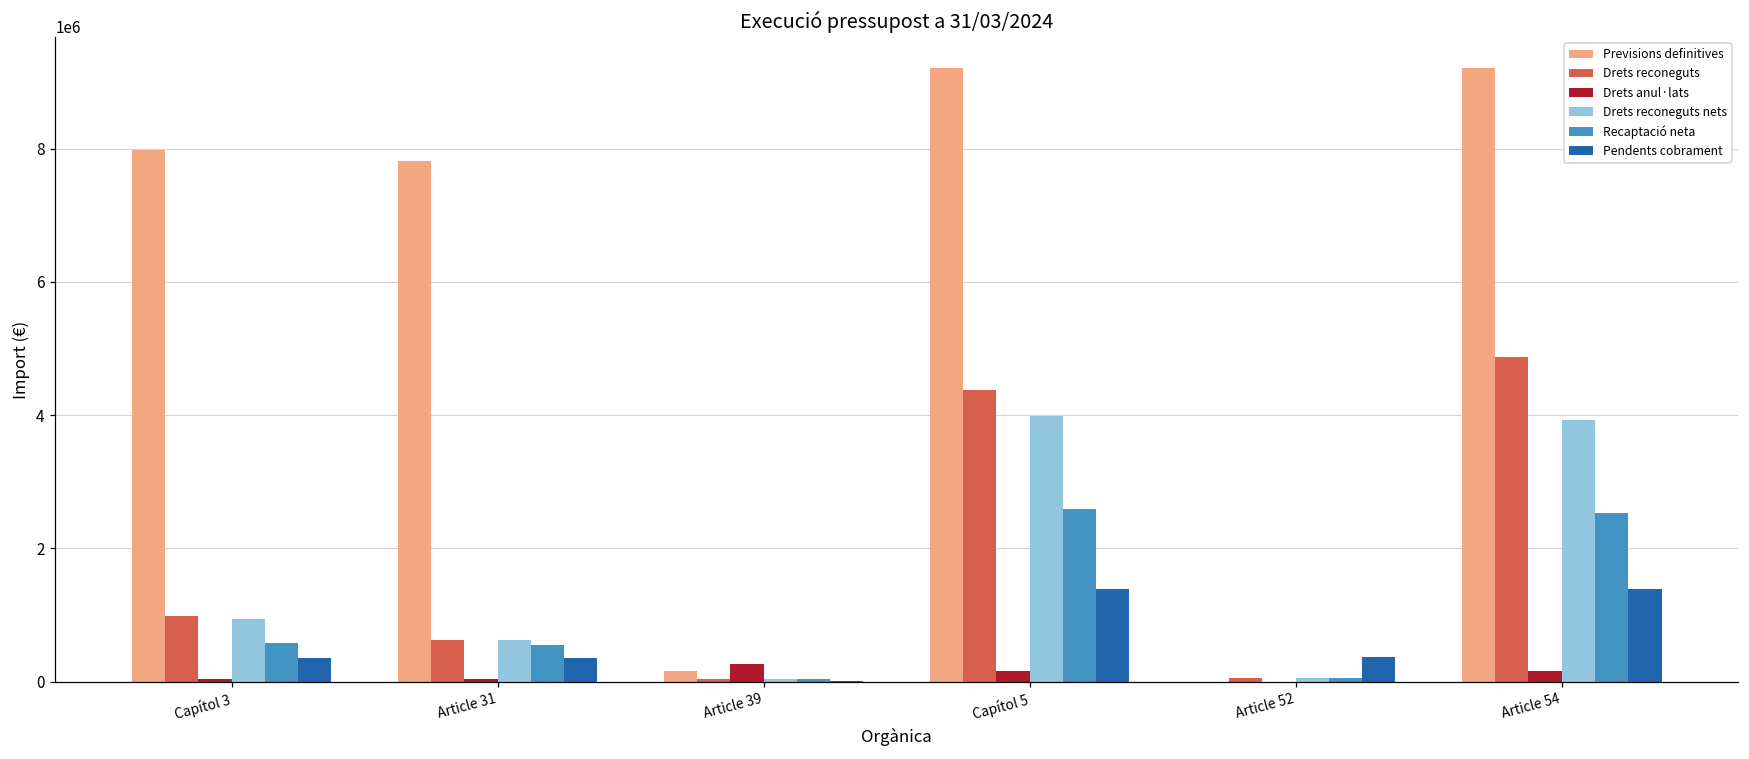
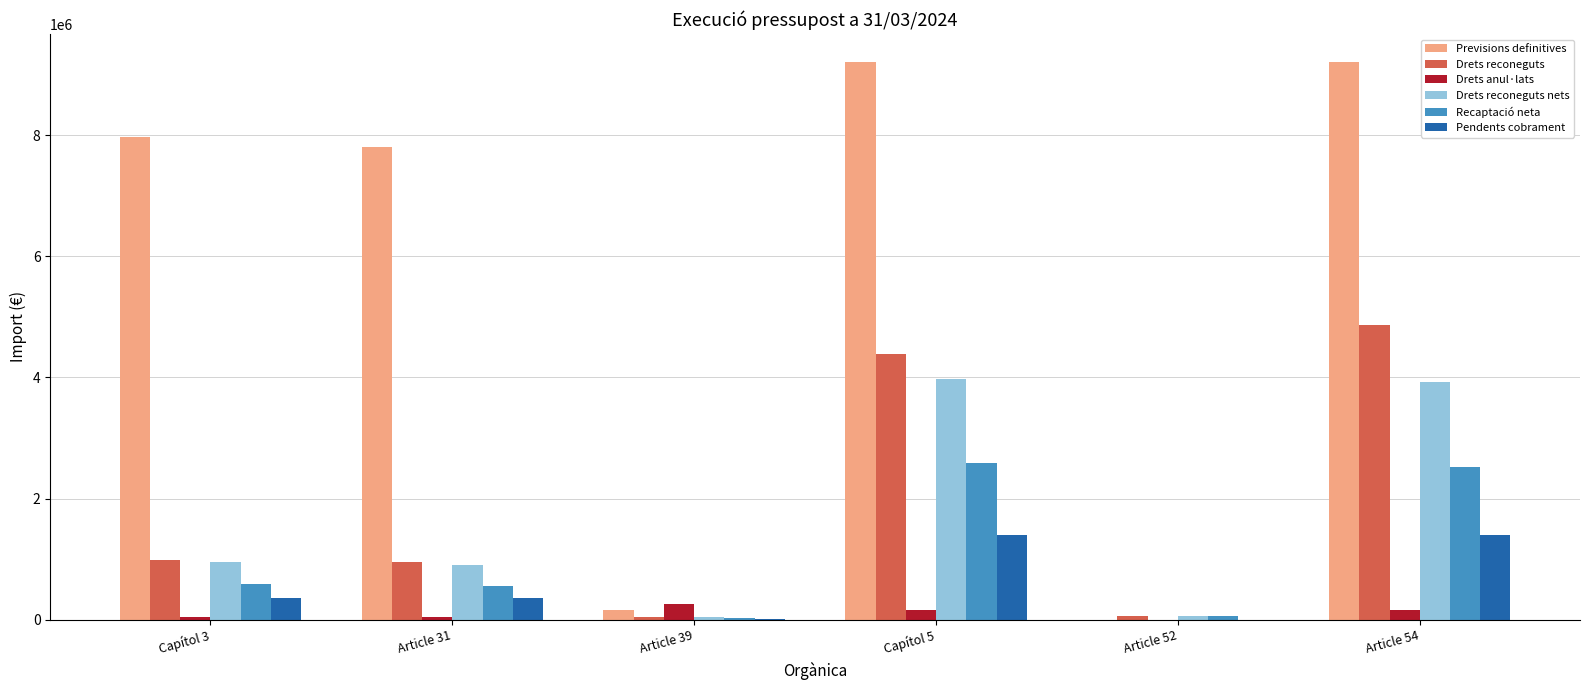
  {
    "Previsions definitives": {
      "Capítol 3": 8000000,
      "Article 31": 7800000,
      "Article 39": 200000,
      "Capítol 5": 9200000,
      "Article 52": 0,
      "Article 54": 9200000
    },
    "Drets reconeguts": {
      "Capítol 3": 1000000,
-     "Article 31": 600000,
+     "Article 31": 1000000,
      "Capítol 5": 4400000,
      "Article 52": 100000,
      "Article 54": 4900000
    },
    "Drets anul·lats": {
      "Capítol 3": 0,
      "Article 39": 300000,
      "Capítol 5": 200000,
      "Article 52": 0,
      "Article 54": 200000
    },
    "Drets reconeguts nets": {
      "Capítol 3": 900000,
-     "Article 31": 600000,
+     "Article 31": 900000,
      "Capítol 5": 4000000,
      "Article 52": 100000,
      "Article 54": 3900000
    },
    "Recaptació neta": {
      "Capítol 3": 600000,
      "Article 31": 600000,
      "Capítol 5": 2600000,
      "Article 52": 100000,
      "Article 54": 2500000
    },
    "Pendents cobrament": {
      "Capítol 3": 400000,
      "Article 31": 400000,
      "Capítol 5": 1400000,
-     "Article 52": 400000,
+     "Article 52": 0,
      "Article 54": 1400000
    }
  }
